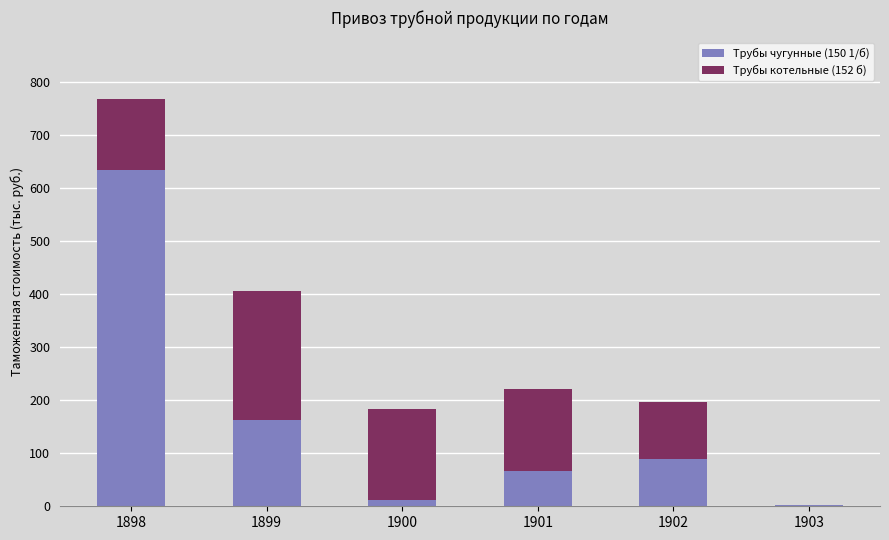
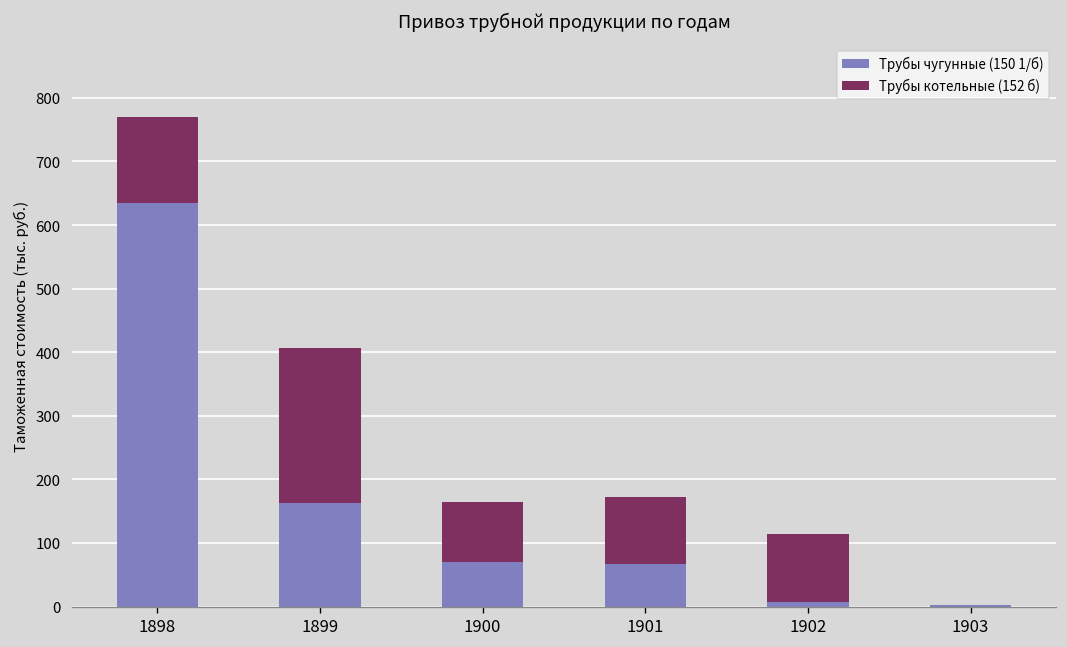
  {
    "Трубы чугунные (150 1/б)": {
      "1898": 630,
      "1899": 160,
-     "1900": 10,
+     "1900": 70,
      "1901": 70,
-     "1902": 90
+     "1902": 10
    },
    "Трубы котельные (152 б)": {
      "1898": 130,
      "1899": 240,
-     "1900": 170,
-     "1901": 160,
+     "1900": 90,
+     "1901": 110,
      "1902": 110,
      "1903": 0
    }
  }
